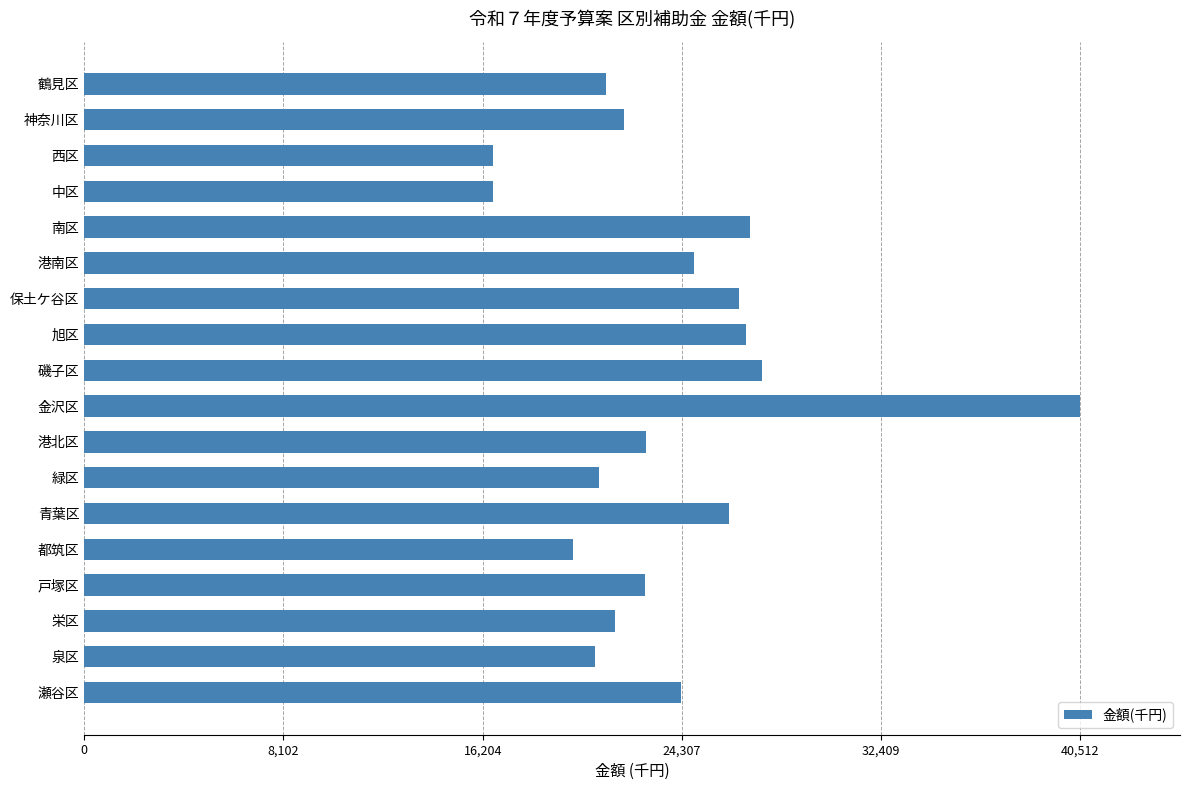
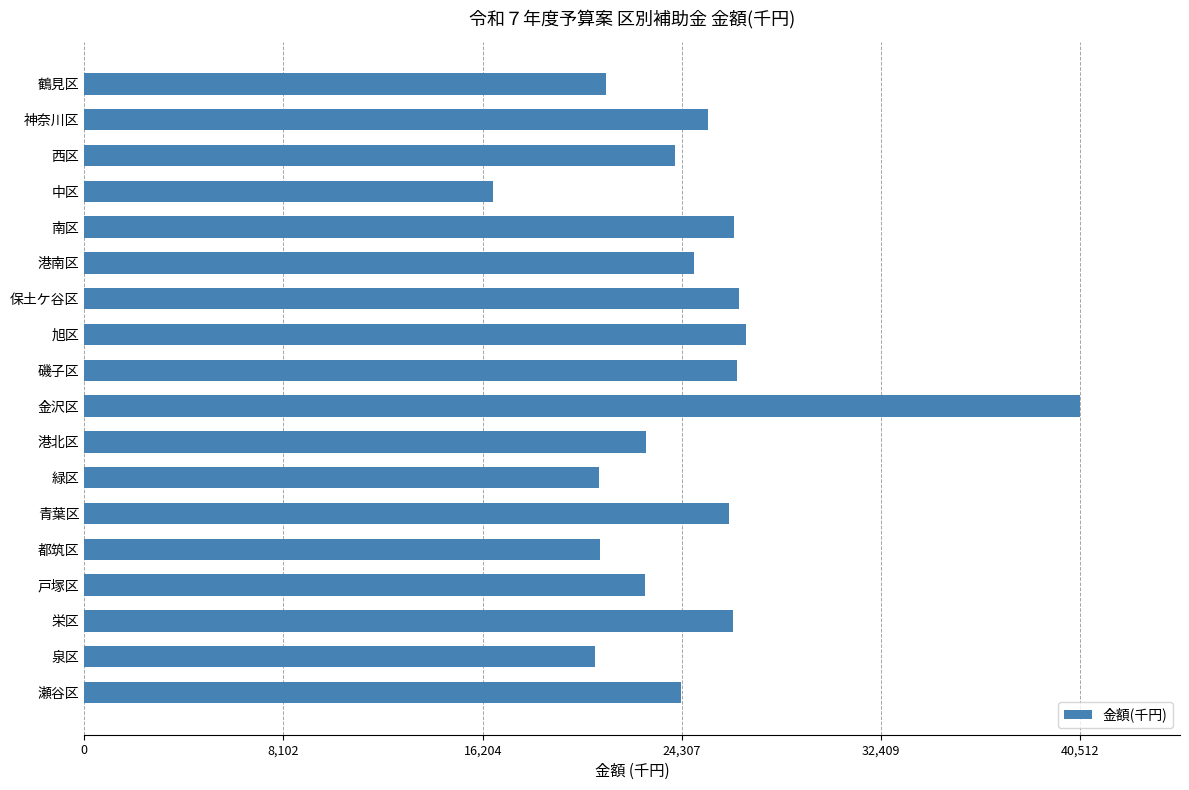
  {
    "鶴見区": "21,200",
-   "神奈川区": "21,900",
-   "西区": "16,600",
+   "神奈川区": "25,400",
+   "西区": "24,000",
    "中区": "16,600",
-   "南区": "27,100",
+   "南区": "26,400",
    "港南区": "24,800",
    "保土ケ谷区": "26,600",
    "旭区": "26,900",
-   "磯子区": "27,600",
+   "磯子区": "26,500",
    "金沢区": "40,500",
    "港北区": "22,800",
    "緑区": "21,000",
    "青葉区": "26,200",
-   "都筑区": "19,900",
+   "都筑区": "21,000",
    "戸塚区": "22,800",
-   "栄区": "21,600",
+   "栄区": "26,400",
    "泉区": "20,800",
    "瀬谷区": "24,300"
  }
